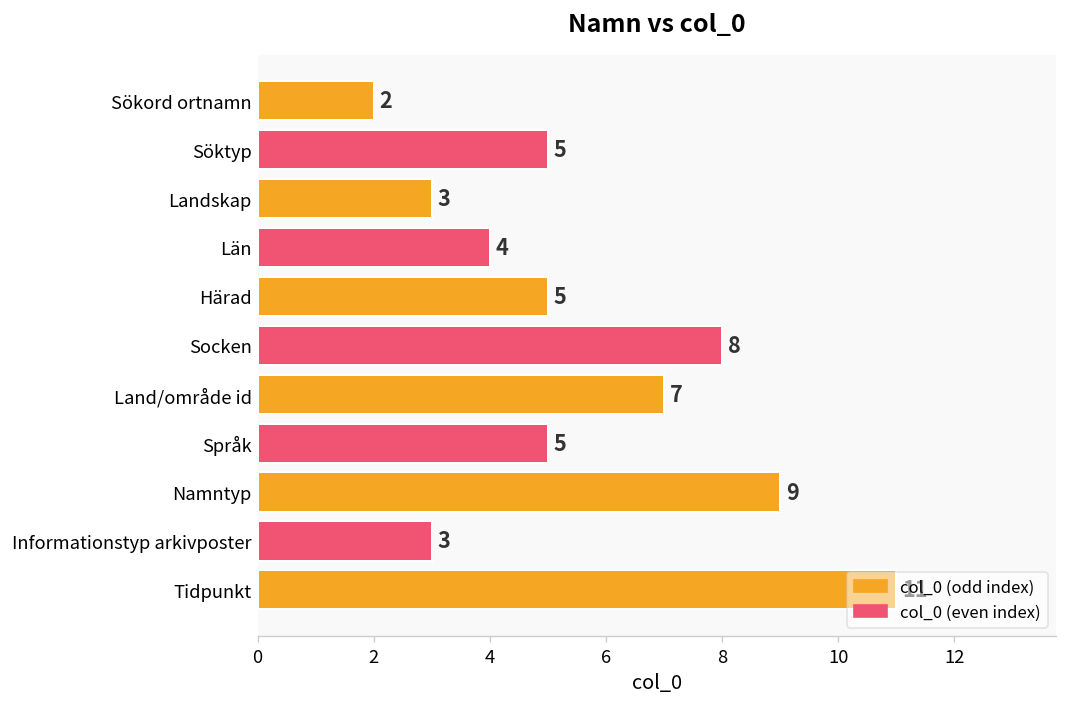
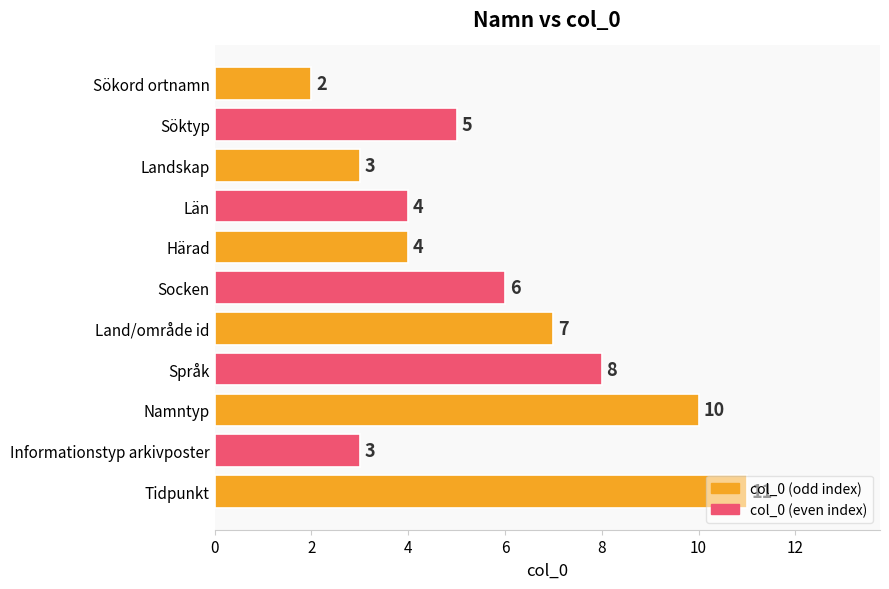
  {
    "Sökord ortnamn": 2,
    "Söktyp": 5,
    "Landskap": 3,
    "Län": 4,
-   "Härad": 5,
-   "Socken": 8,
+   "Härad": 4,
+   "Socken": 6,
    "Land/område id": 7,
-   "Språk": 5,
-   "Namntyp": 9,
+   "Språk": 8,
+   "Namntyp": 10,
    "Informationstyp arkivposter": 3
  }
